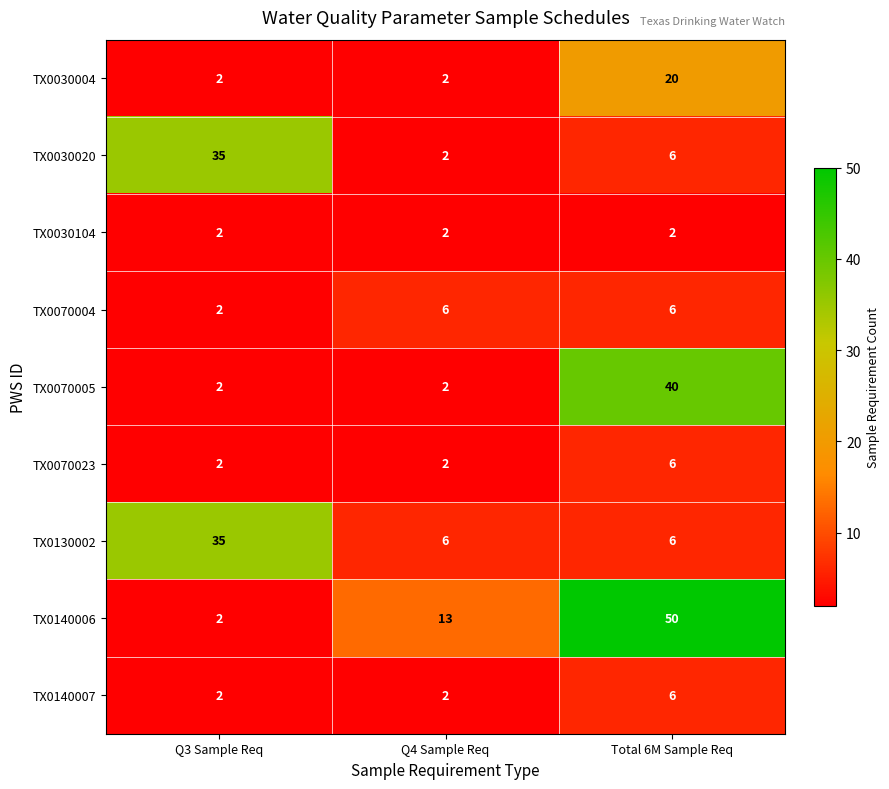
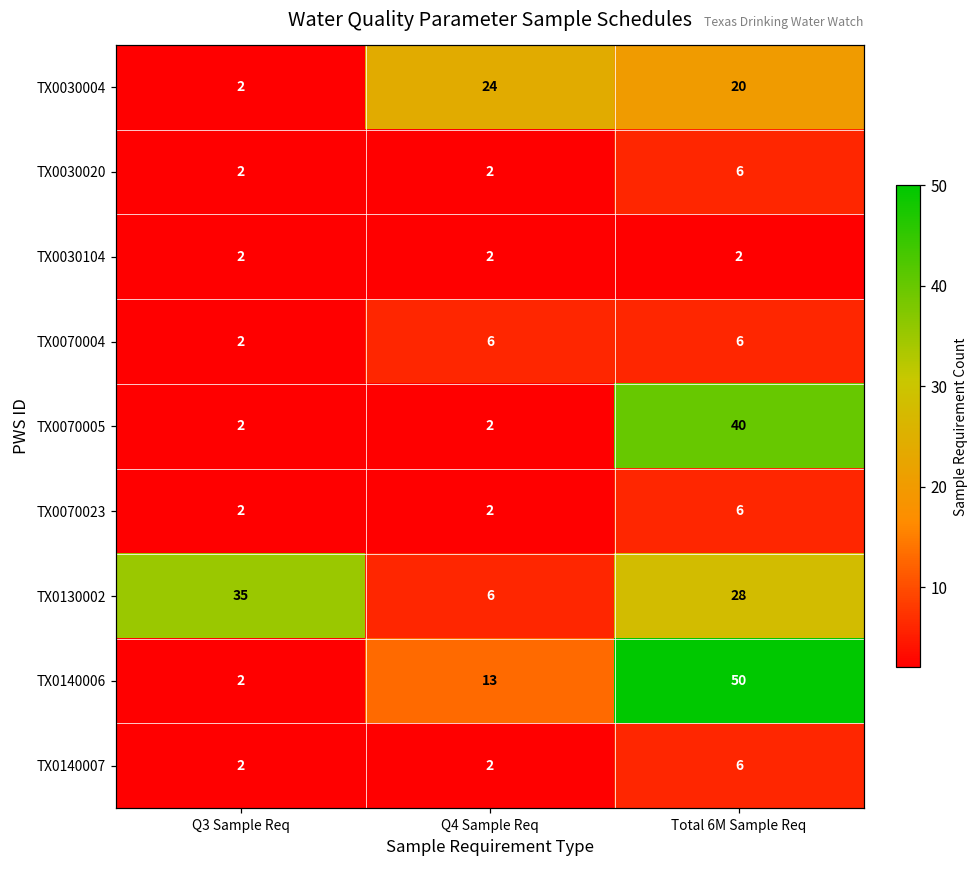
  {
    "TX0030004": {
      "Q3 Sample Req": 2,
-     "Q4 Sample Req": 2,
+     "Q4 Sample Req": 24,
      "Total 6M Sample Req": 20
    },
    "TX0030020": {
-     "Q3 Sample Req": 35,
+     "Q3 Sample Req": 2,
      "Q4 Sample Req": 2,
      "Total 6M Sample Req": 6
    },
    "TX0030104": {
      "Q3 Sample Req": 2,
      "Q4 Sample Req": 2,
      "Total 6M Sample Req": 2
    },
    "TX0070004": {
      "Q3 Sample Req": 2,
      "Q4 Sample Req": 6,
      "Total 6M Sample Req": 6
    },
    "TX0070005": {
      "Q3 Sample Req": 2,
      "Q4 Sample Req": 2,
      "Total 6M Sample Req": 40
    },
    "TX0070023": {
      "Q3 Sample Req": 2,
      "Q4 Sample Req": 2,
      "Total 6M Sample Req": 6
    },
    "TX0130002": {
      "Q3 Sample Req": 35,
      "Q4 Sample Req": 6,
-     "Total 6M Sample Req": 6
+     "Total 6M Sample Req": 28
    },
    "TX0140006": {
      "Q3 Sample Req": 2,
      "Q4 Sample Req": 13,
      "Total 6M Sample Req": 50
    },
    "TX0140007": {
      "Q3 Sample Req": 2,
      "Q4 Sample Req": 2,
      "Total 6M Sample Req": 6
    }
  }
